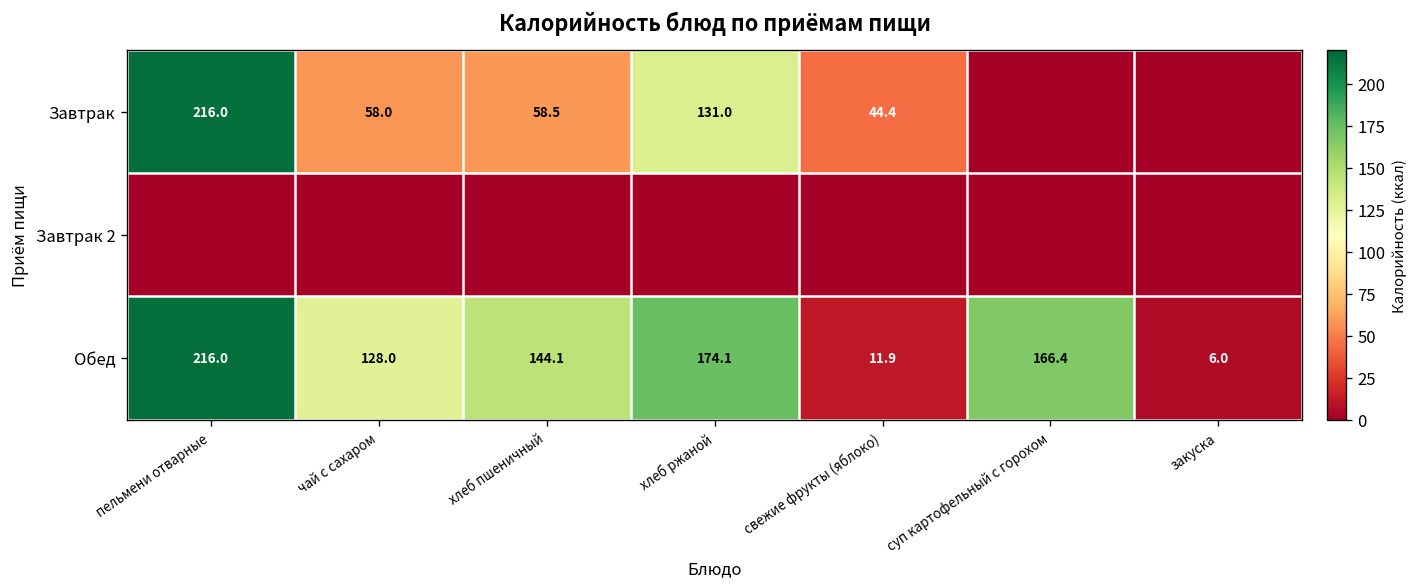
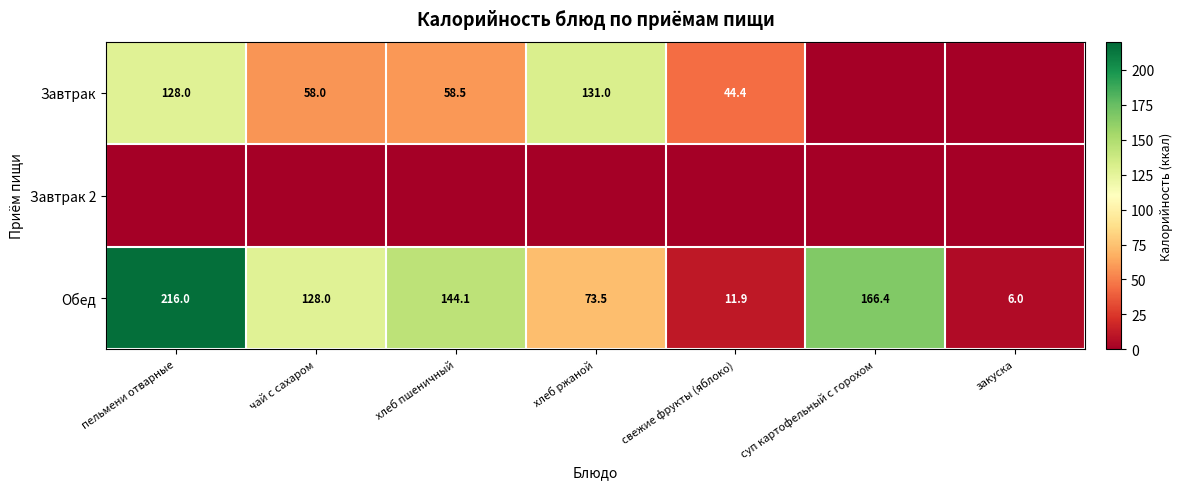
  {
    "Завтрак": {
-     "пельмени отварные": 216.0,
+     "пельмени отварные": 128.0,
      "чай с сахаром": 58.0,
      "хлеб пшеничный": 58.5,
      "хлеб ржаной": 131.0,
      "свежие фрукты (яблоко)": 44.4
    },
    "Обед": {
      "пельмени отварные": 216.0,
      "чай с сахаром": 128.0,
      "хлеб пшеничный": 144.1,
-     "хлеб ржаной": 174.1,
+     "хлеб ржаной": 73.5,
      "свежие фрукты (яблоко)": 11.9,
      "суп картофельный с горохом": 166.4,
      "закуска": 6.0
    }
  }
